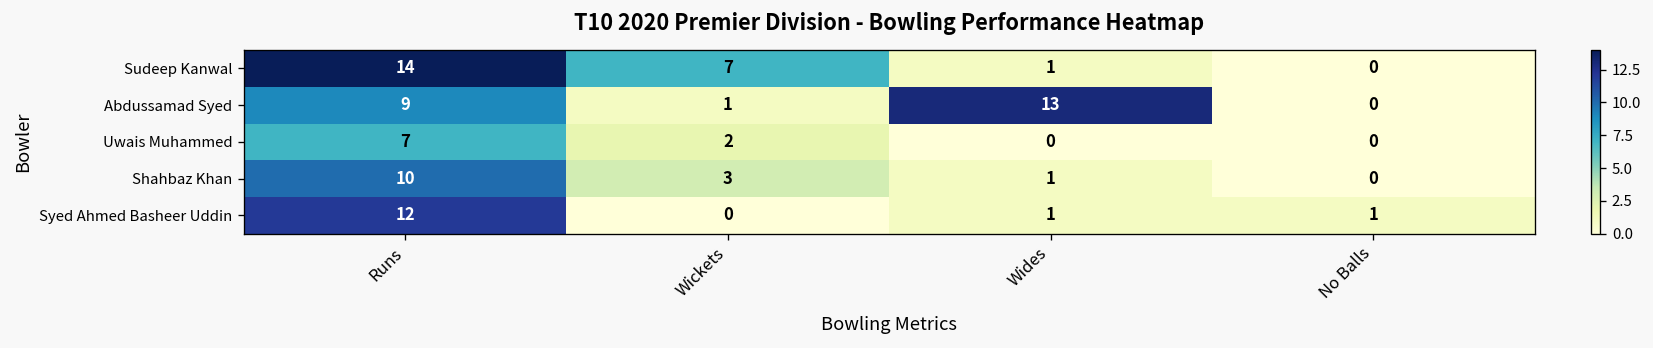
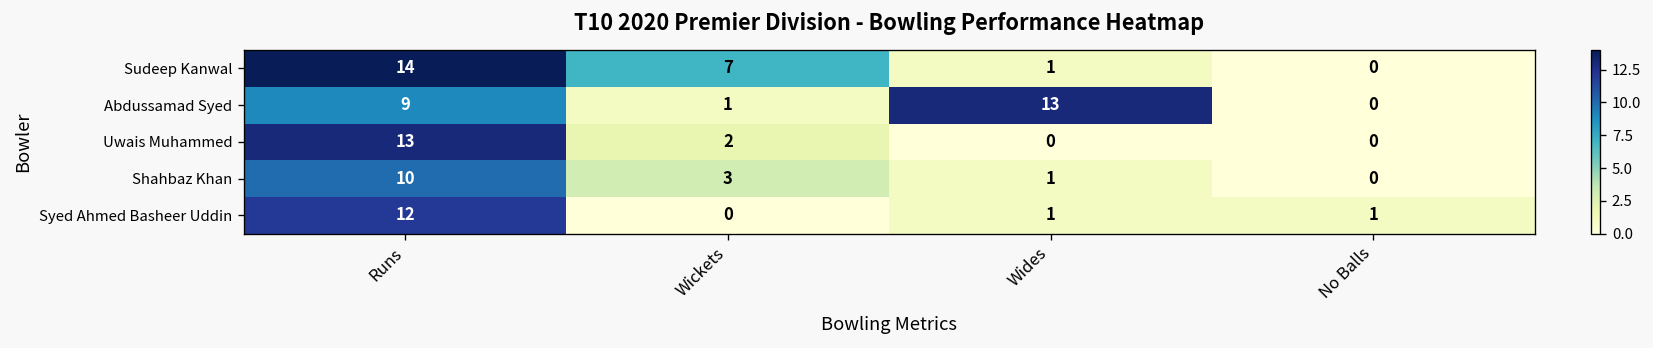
  {
    "Sudeep Kanwal": {
      "Runs": 14,
      "Wickets": 7,
      "Wides": 1,
      "No Balls": 0
    },
    "Abdussamad Syed": {
      "Runs": 9,
      "Wickets": 1,
      "Wides": 13,
      "No Balls": 0
    },
    "Uwais Muhammed": {
-     "Runs": 7,
+     "Runs": 13,
      "Wickets": 2,
      "Wides": 0,
      "No Balls": 0
    },
    "Shahbaz Khan": {
      "Runs": 10,
      "Wickets": 3,
      "Wides": 1,
      "No Balls": 0
    },
    "Syed Ahmed Basheer Uddin": {
      "Runs": 12,
      "Wickets": 0,
      "Wides": 1,
      "No Balls": 1
    }
  }
